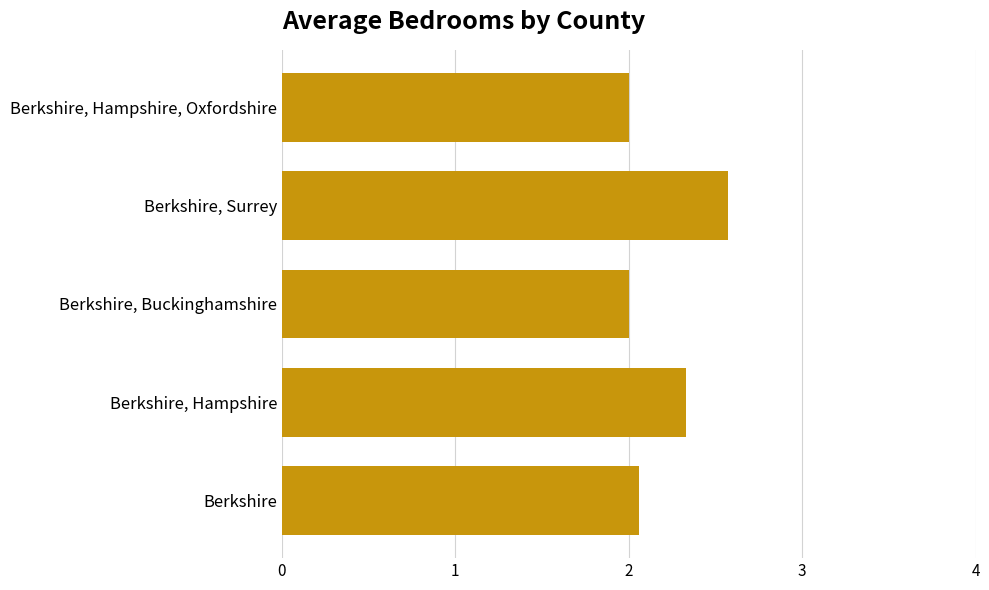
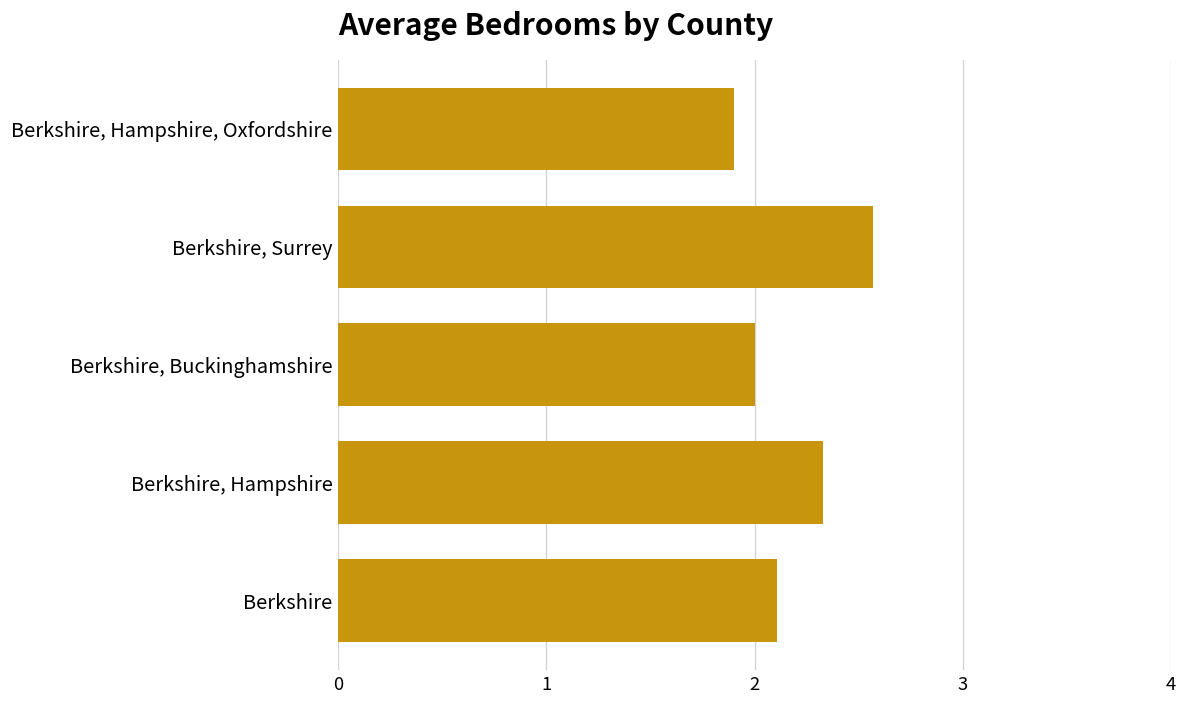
  {
-   "Berkshire, Hampshire, Oxfordshire": 2.0,
+   "Berkshire, Hampshire, Oxfordshire": 1.9,
    "Berkshire, Surrey": 2.57,
    "Berkshire, Buckinghamshire": 2.00,
    "Berkshire, Hampshire": 2.33,
-   "Berkshire": 2.06
+   "Berkshire": 2.11
  }
